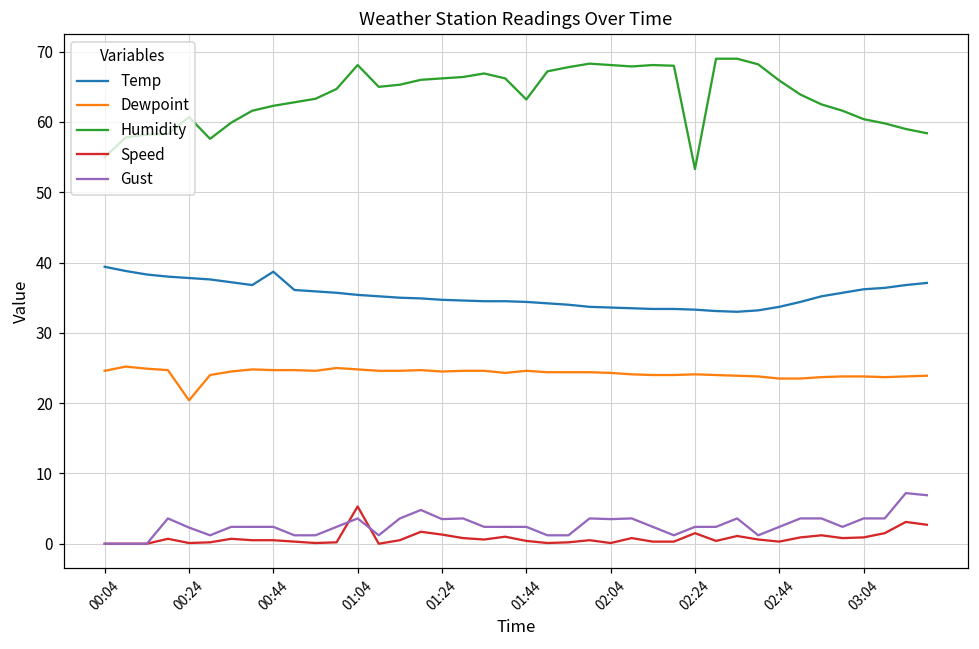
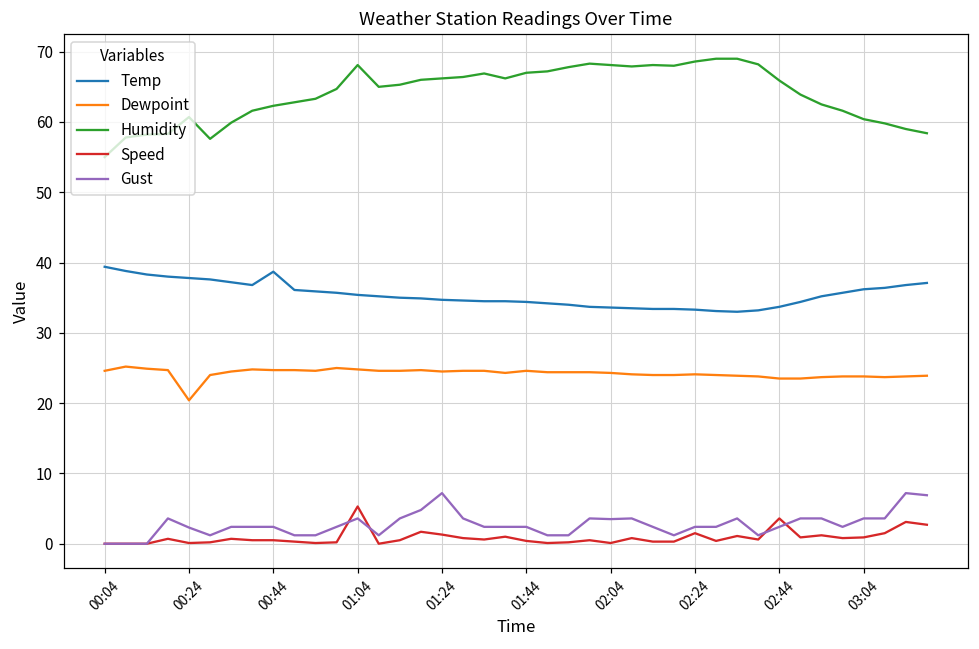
  {
    "Temp": {
      "00:04": 39,
      "00:24": 38,
      "00:44": 39,
      "01:04": 35,
      "01:24": 35,
      "01:44": 34,
      "02:04": 34,
      "02:24": 33,
      "02:44": 34,
      "03:04": 36
    },
    "Dewpoint": {
      "00:04": 25,
      "00:24": 20,
      "00:44": 25,
      "01:04": 25,
      "01:24": 25,
      "01:44": 25,
      "02:04": 24,
      "02:24": 24,
      "02:44": 24,
      "03:04": 24
    },
    "Humidity": {
      "00:44": 62,
      "01:04": 68,
      "01:24": 66,
-     "01:44": 63,
+     "01:44": 67,
      "02:04": 68,
-     "02:24": 53,
+     "02:24": 69,
      "02:44": 66,
      "03:04": 60
    },
    "Speed": {
      "00:24": 0,
      "00:44": 1,
      "01:04": 5,
      "01:24": 1,
      "01:44": 0,
      "02:04": 0,
      "02:24": 2,
-     "02:44": 0,
+     "02:44": 4,
      "03:04": 1
    },
    "Gust": {
      "00:24": 2,
      "00:44": 2,
      "01:04": 4,
-     "01:24": 4,
+     "01:24": 7,
      "01:44": 2,
      "02:04": 4,
      "02:24": 2,
      "02:44": 2,
      "03:04": 4
    }
  }
